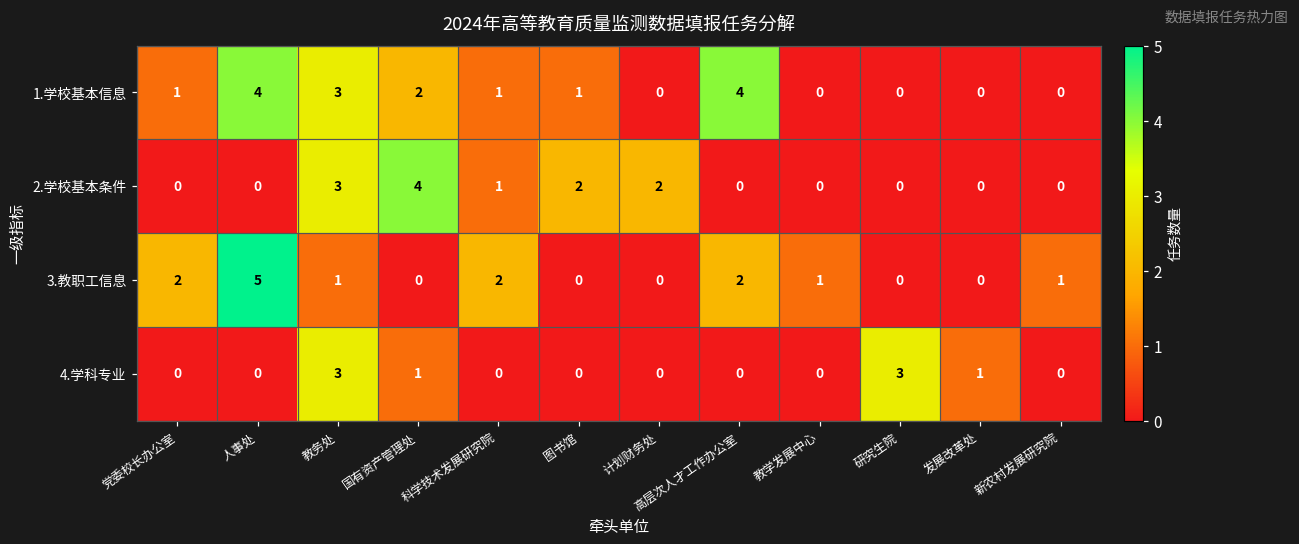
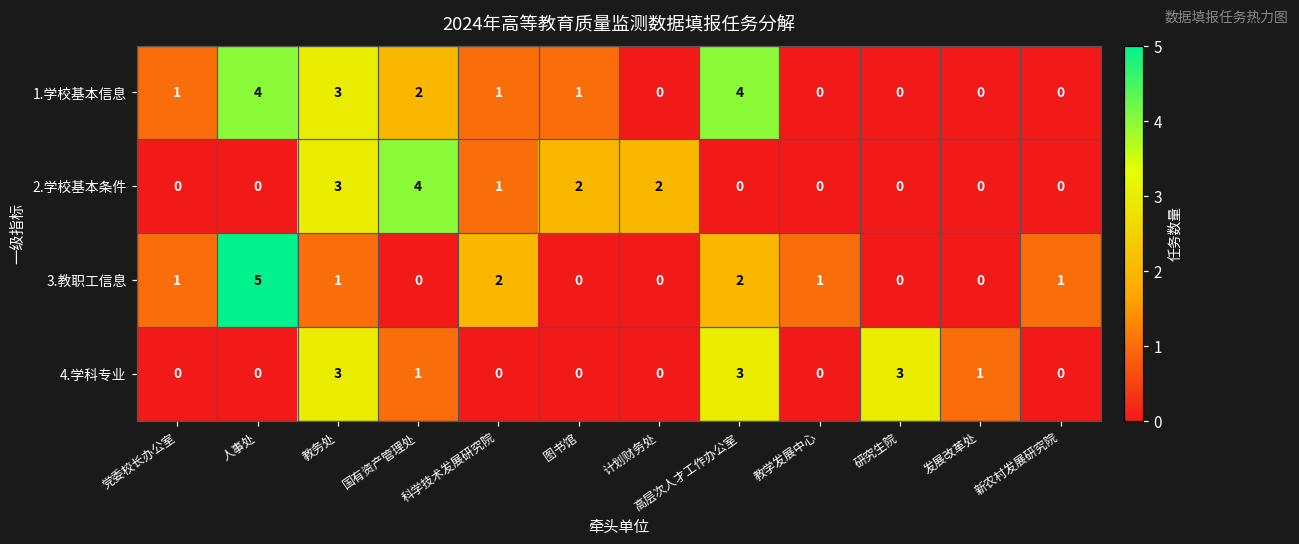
  {
    "1.学校基本信息": {
      "党委校长办公室": 1,
      "人事处": 4,
      "教务处": 3,
      "国有资产管理处": 2,
      "科学技术发展研究院": 1,
      "图书馆": 1,
      "计划财务处": 0,
      "高层次人才工作办公室": 4,
      "教学发展中心": 0,
      "研究生院": 0,
      "发展改革处": 0,
      "新农村发展研究院": 0
    },
    "2.学校基本条件": {
      "党委校长办公室": 0,
      "人事处": 0,
      "教务处": 3,
      "国有资产管理处": 4,
      "科学技术发展研究院": 1,
      "图书馆": 2,
      "计划财务处": 2,
      "高层次人才工作办公室": 0,
      "教学发展中心": 0,
      "研究生院": 0,
      "发展改革处": 0,
      "新农村发展研究院": 0
    },
    "3.教职工信息": {
-     "党委校长办公室": 2,
+     "党委校长办公室": 1,
      "人事处": 5,
      "教务处": 1,
      "国有资产管理处": 0,
      "科学技术发展研究院": 2,
      "图书馆": 0,
      "计划财务处": 0,
      "高层次人才工作办公室": 2,
      "教学发展中心": 1,
      "研究生院": 0,
      "发展改革处": 0,
      "新农村发展研究院": 1
    },
    "4.学科专业": {
      "党委校长办公室": 0,
      "人事处": 0,
      "教务处": 3,
      "国有资产管理处": 1,
      "科学技术发展研究院": 0,
      "图书馆": 0,
      "计划财务处": 0,
-     "高层次人才工作办公室": 0,
+     "高层次人才工作办公室": 3,
      "教学发展中心": 0,
      "研究生院": 3,
      "发展改革处": 1,
      "新农村发展研究院": 0
    }
  }
